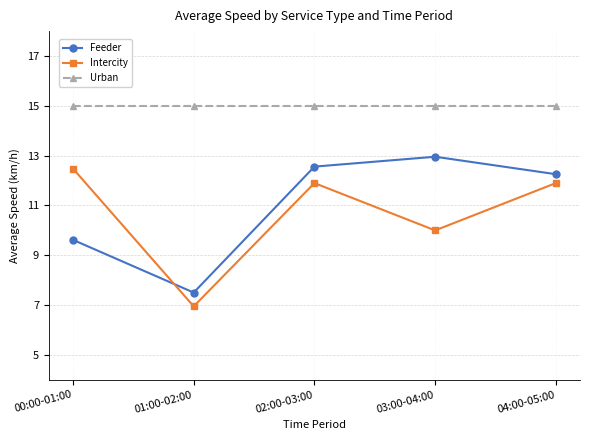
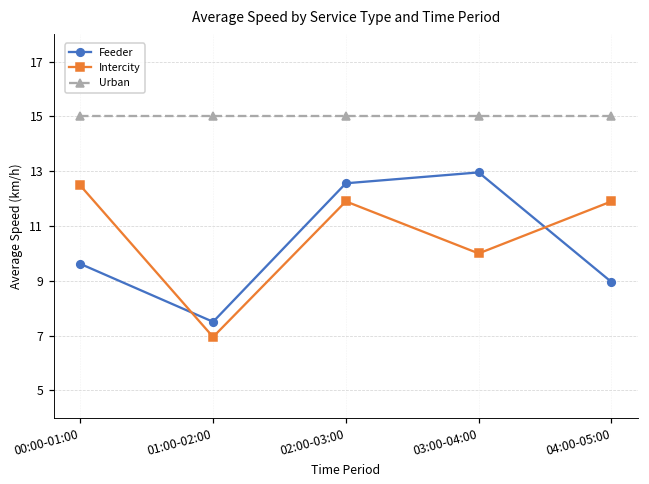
  {
    "Feeder": {
      "00:00-01:00": 9.6,
      "01:00-02:00": 7.5,
      "02:00-03:00": 12.6,
      "03:00-04:00": 13.0,
-     "04:00-05:00": 12.3
+     "04:00-05:00": 9.0
    },
    "Intercity": {
      "00:00-01:00": 12.5,
      "01:00-02:00": 6.9,
      "02:00-03:00": 11.9,
      "03:00-04:00": 10.0,
      "04:00-05:00": 11.9
    },
    "Urban": {
      "00:00-01:00": 15.0,
      "01:00-02:00": 15.0,
      "02:00-03:00": 15.0,
      "03:00-04:00": 15.0,
      "04:00-05:00": 15.0
    }
  }
